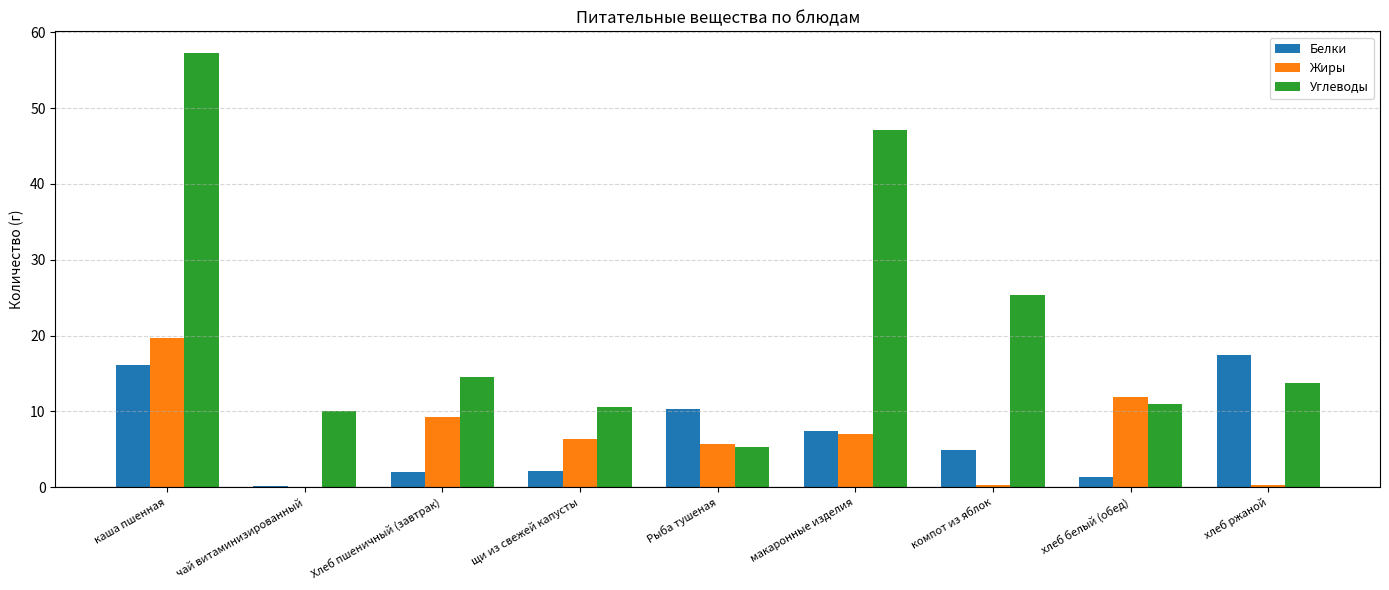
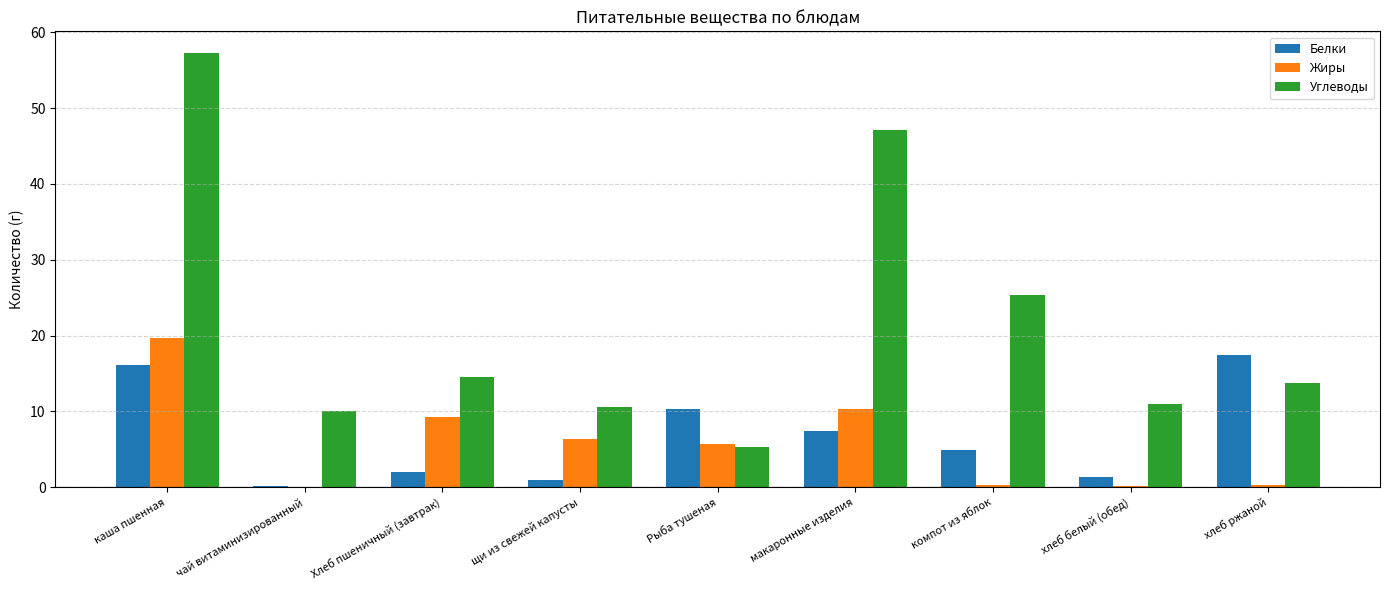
  {
    "Белки": {
      "каша пшенная": 16,
      "Хлеб пшеничный (завтрак)": 2,
-     "щи из свежей капусты": 2,
+     "щи из свежей капусты": 1,
      "Рыба тушеная": 10,
      "макаронные изделия": 7,
      "компот из яблок": 5,
      "хлеб белый (обед)": 1,
      "хлеб ржаной": 17
    },
    "Жиры": {
      "каша пшенная": 20,
      "чай витаминизированный": 0,
      "Хлеб пшеничный (завтрак)": 9,
      "щи из свежей капусты": 6,
      "Рыба тушеная": 6,
-     "макаронные изделия": 7,
-     "хлеб белый (обед)": 12
+     "макаронные изделия": 10,
+     "хлеб белый (обед)": 0
    },
    "Углеводы": {
      "каша пшенная": 57,
      "чай витаминизированный": 10,
      "Хлеб пшеничный (завтрак)": 15,
      "щи из свежей капусты": 11,
      "Рыба тушеная": 5,
      "макаронные изделия": 47,
      "компот из яблок": 25,
      "хлеб белый (обед)": 11,
      "хлеб ржаной": 14
    }
  }
